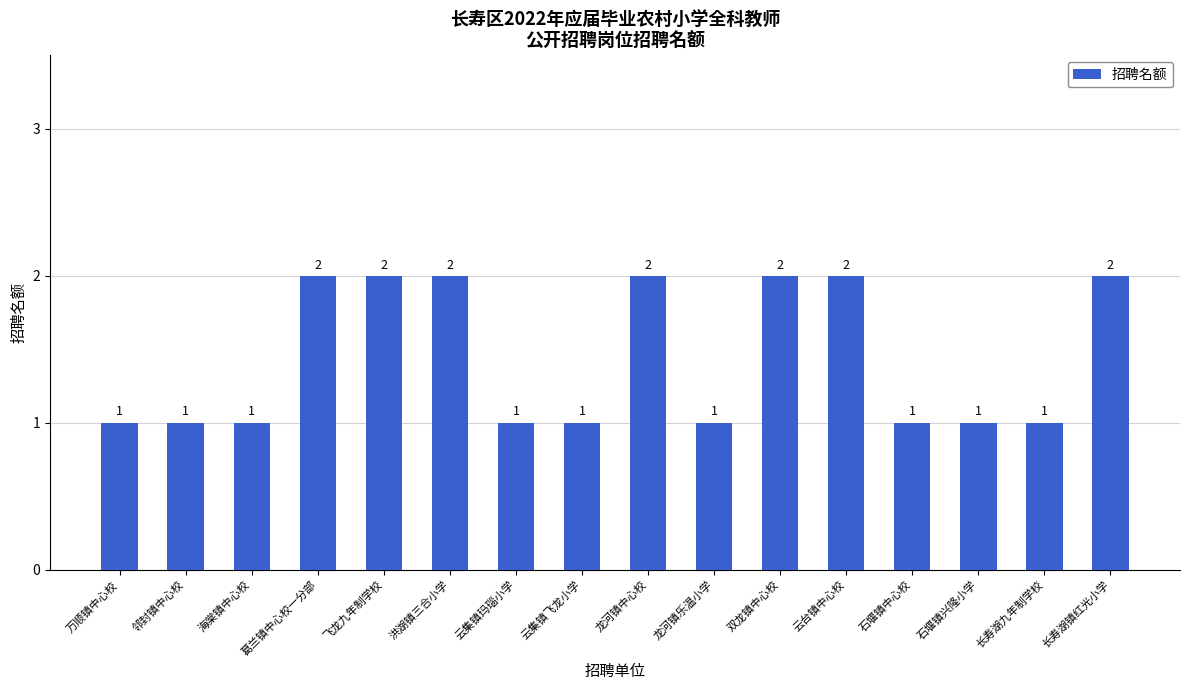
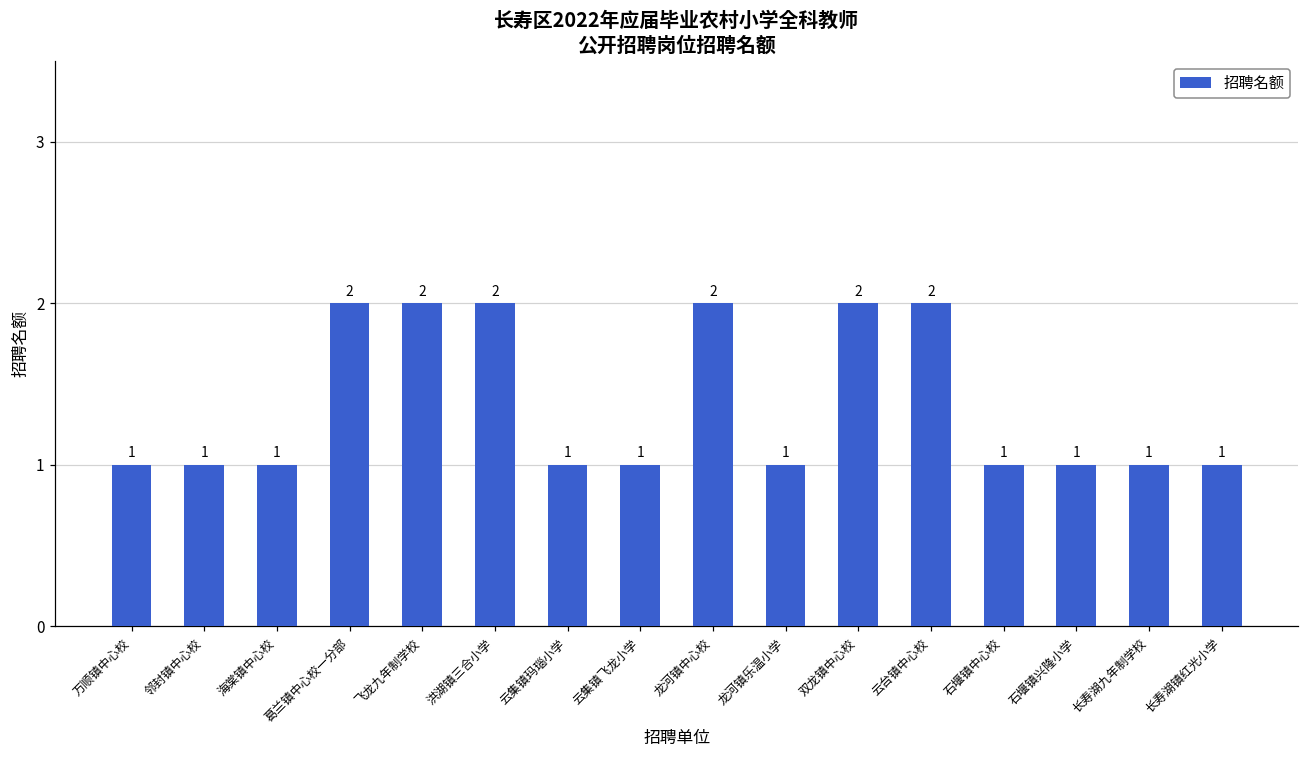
  {
    "万顺镇中心校": 1,
    "邻封镇中心校": 1,
    "海棠镇中心校": 1,
    "葛兰镇中心校一分部": 2,
    "飞龙九年制学校": 2,
    "洪湖镇三合小学": 2,
    "云集镇玛瑙小学": 1,
    "云集镇飞龙小学": 1,
    "龙河镇中心校": 2,
    "龙河镇乐温小学": 1,
    "双龙镇中心校": 2,
    "云台镇中心校": 2,
    "石堰镇中心校": 1,
    "石堰镇兴隆小学": 1,
    "长寿湖九年制学校": 1,
-   "长寿湖镇红光小学": 2
+   "长寿湖镇红光小学": 1
  }
